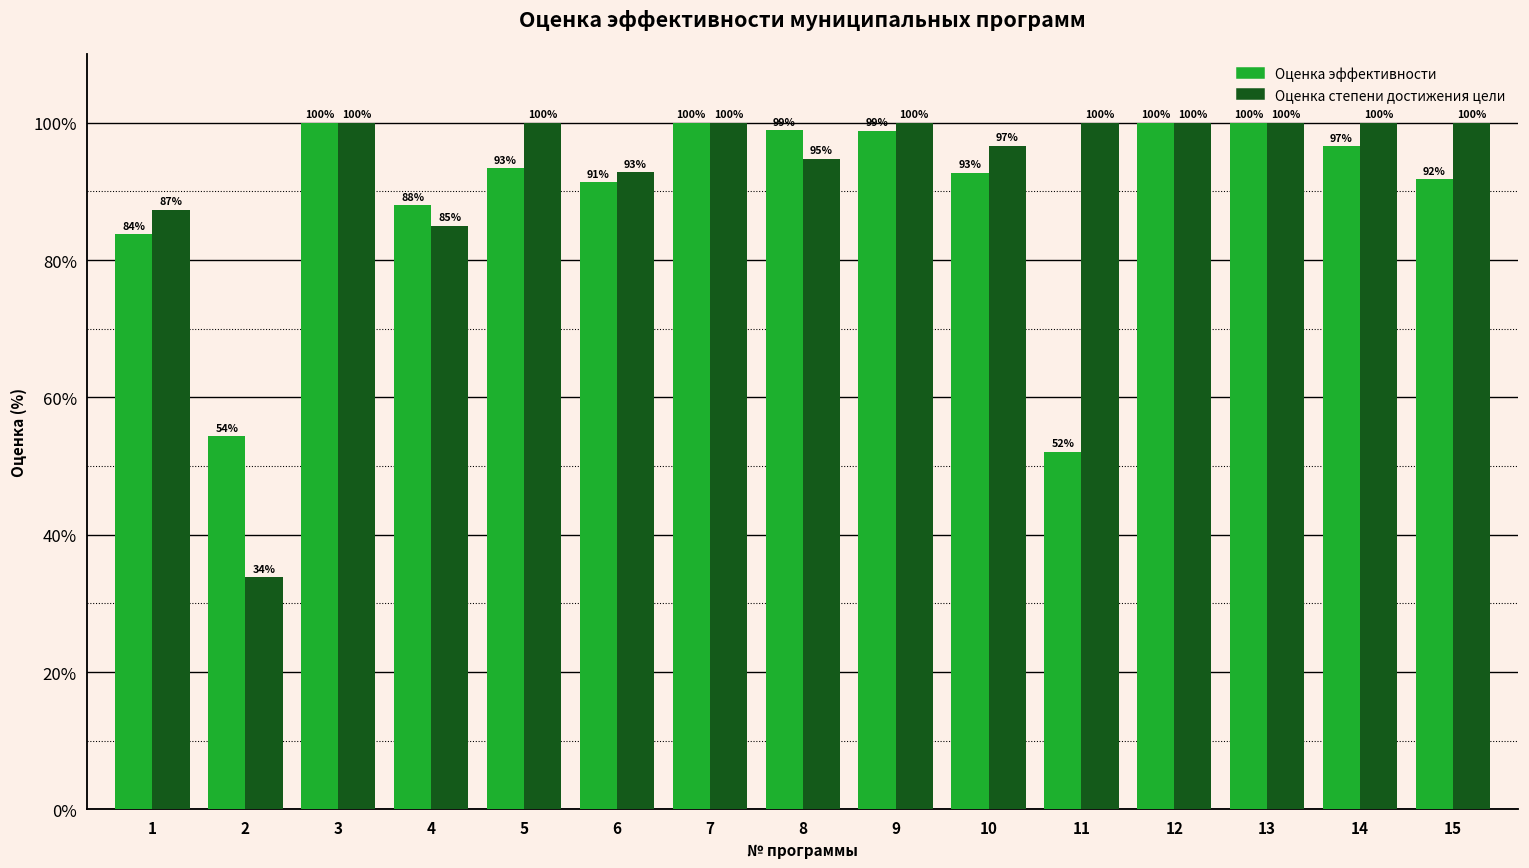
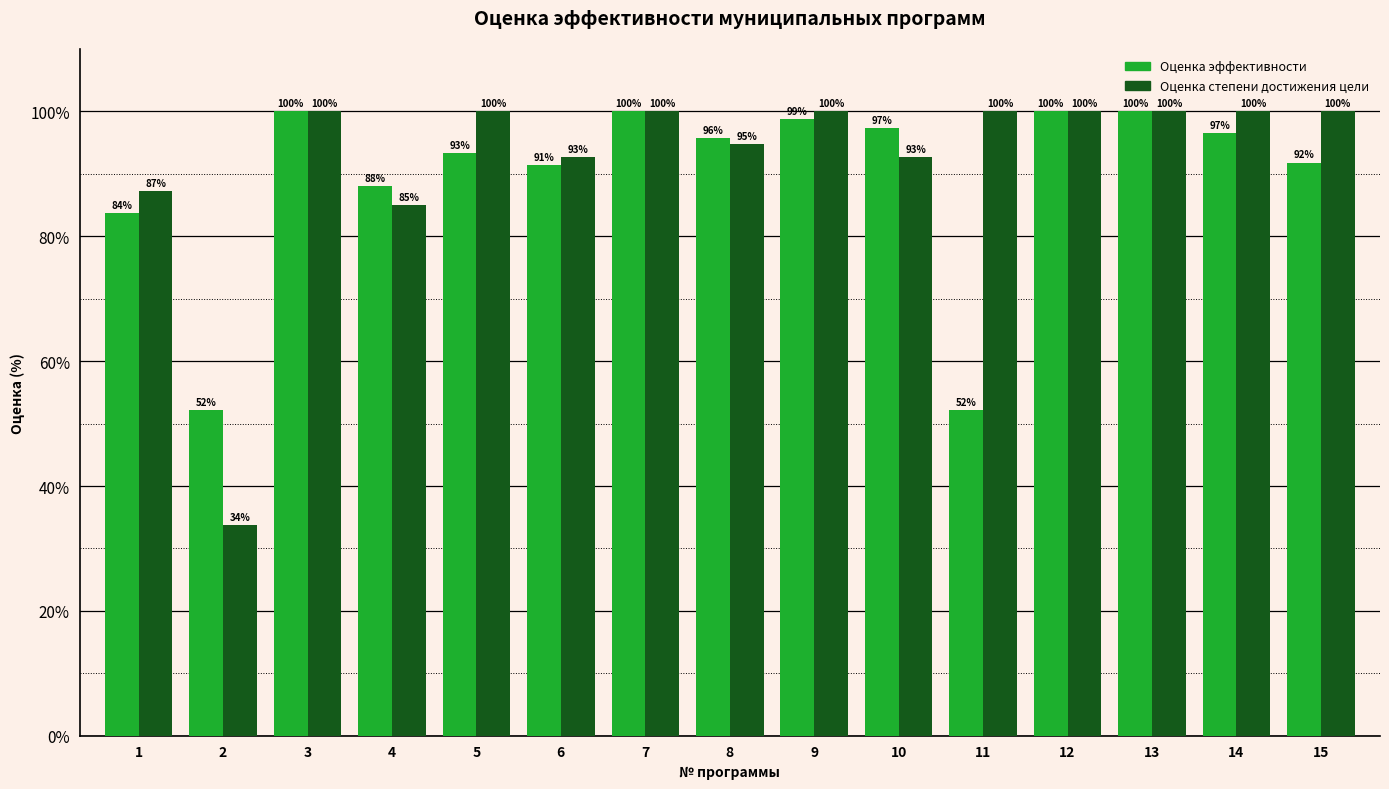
  {
    "Оценка эффективности": {
      "1": "84%",
-     "2": "54%",
+     "2": "52%",
      "3": "100%",
      "4": "88%",
      "5": "93%",
      "6": "91%",
      "7": "100%",
-     "8": "99%",
+     "8": "96%",
      "9": "99%",
-     "10": "93%",
+     "10": "97%",
      "11": "52%",
      "12": "100%",
      "13": "100%",
      "14": "97%",
      "15": "92%"
    },
    "Оценка степени достижения цели": {
      "1": "87%",
      "2": "34%",
      "3": "100%",
      "4": "85%",
      "5": "100%",
      "6": "93%",
      "7": "100%",
      "8": "95%",
      "9": "100%",
-     "10": "97%",
+     "10": "93%",
      "11": "100%",
      "12": "100%",
      "13": "100%",
      "14": "100%",
      "15": "100%"
    }
  }
